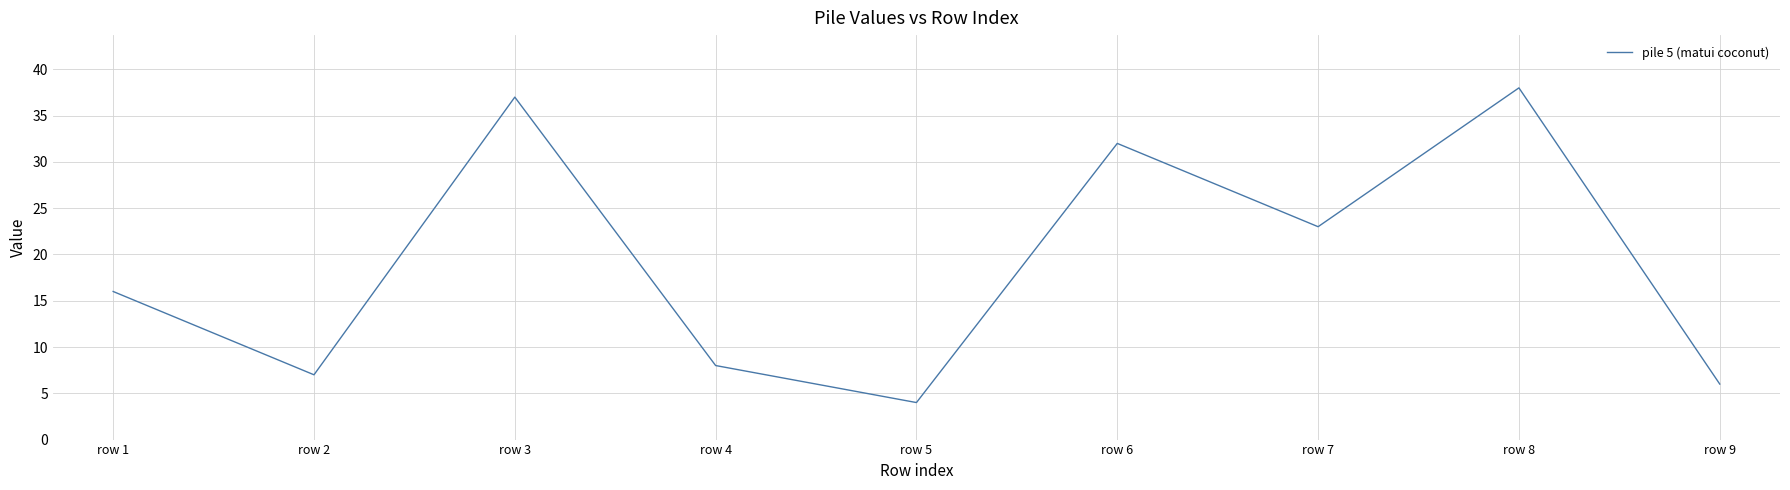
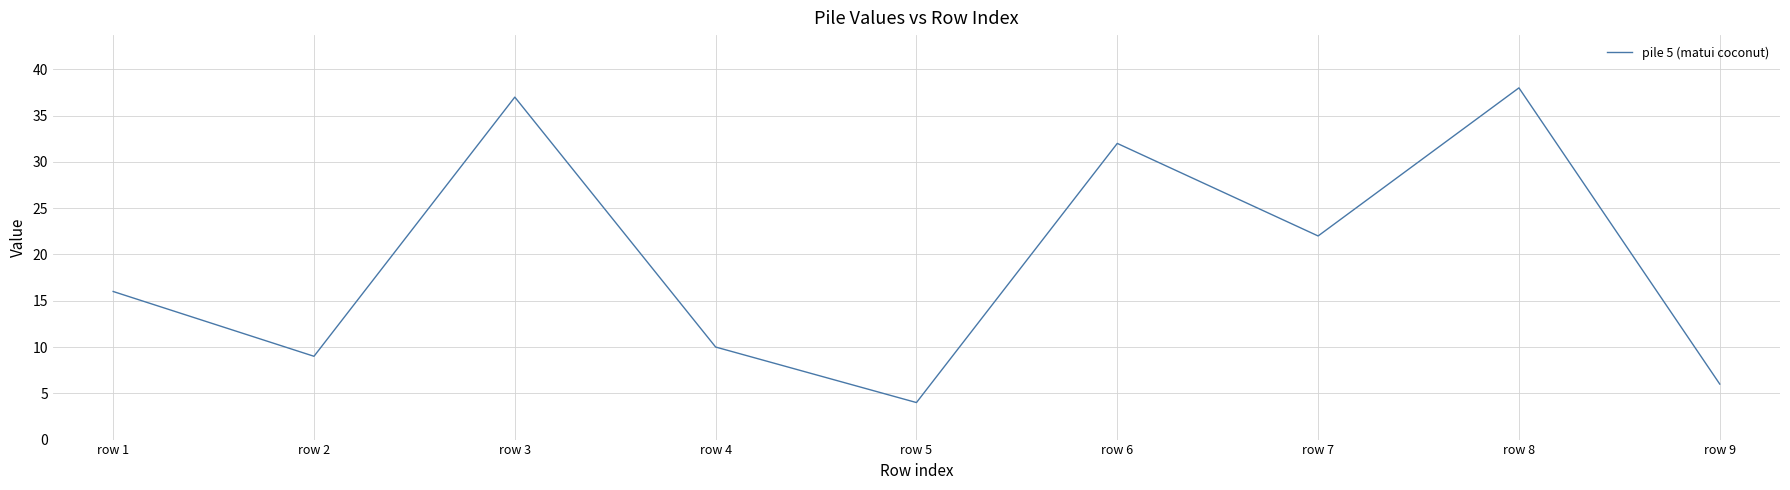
  {
    "row 1": 16,
-   "row 2": 7,
+   "row 2": 9,
    "row 3": 37,
-   "row 4": 8,
+   "row 4": 10,
    "row 5": 4,
    "row 6": 32,
-   "row 7": 23,
+   "row 7": 22,
    "row 8": 38,
    "row 9": 6
  }
